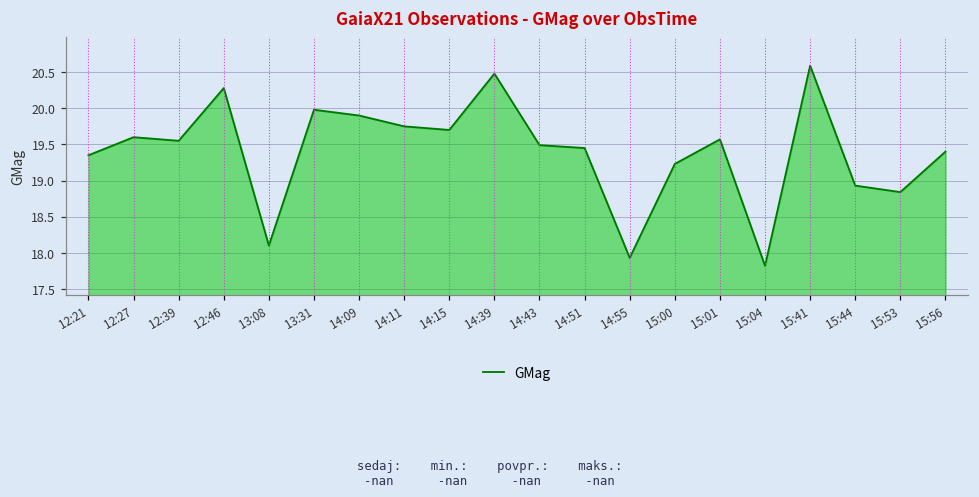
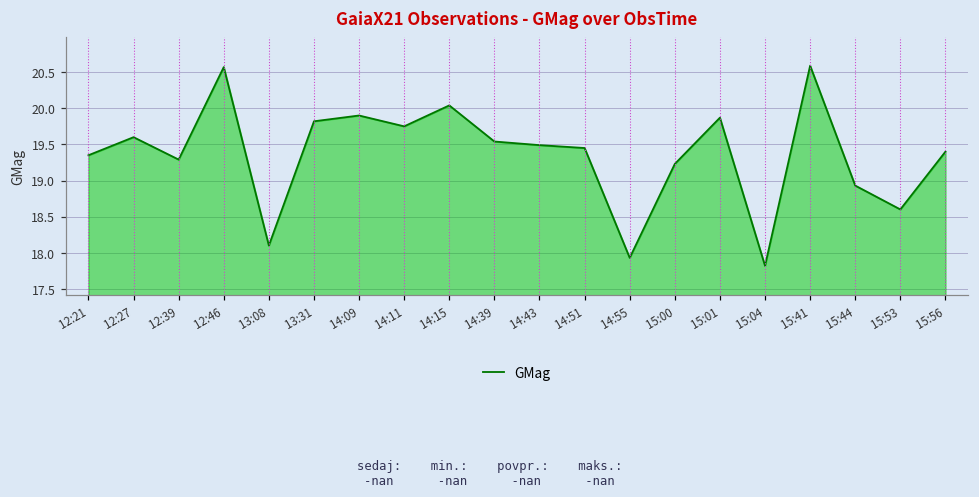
  {
    "12:21": 19.4,
    "12:27": 19.6,
-   "12:39": 19.6,
-   "12:46": 20.3,
+   "12:39": 19.3,
+   "12:46": 20.6,
    "13:08": 18.1,
-   "13:31": 20.0,
+   "13:31": 19.8,
    "14:09": 19.9,
    "14:11": 19.8,
-   "14:15": 19.7,
-   "14:39": 20.5,
+   "14:15": 20.0,
+   "14:39": 19.5,
    "14:43": 19.5,
    "14:51": 19.5,
    "14:55": 17.9,
    "15:00": 19.2,
-   "15:01": 19.6,
+   "15:01": 19.9,
    "15:04": 17.8,
    "15:41": 20.6,
    "15:44": 18.9,
-   "15:53": 18.8,
+   "15:53": 18.6,
    "15:56": 19.4
  }
